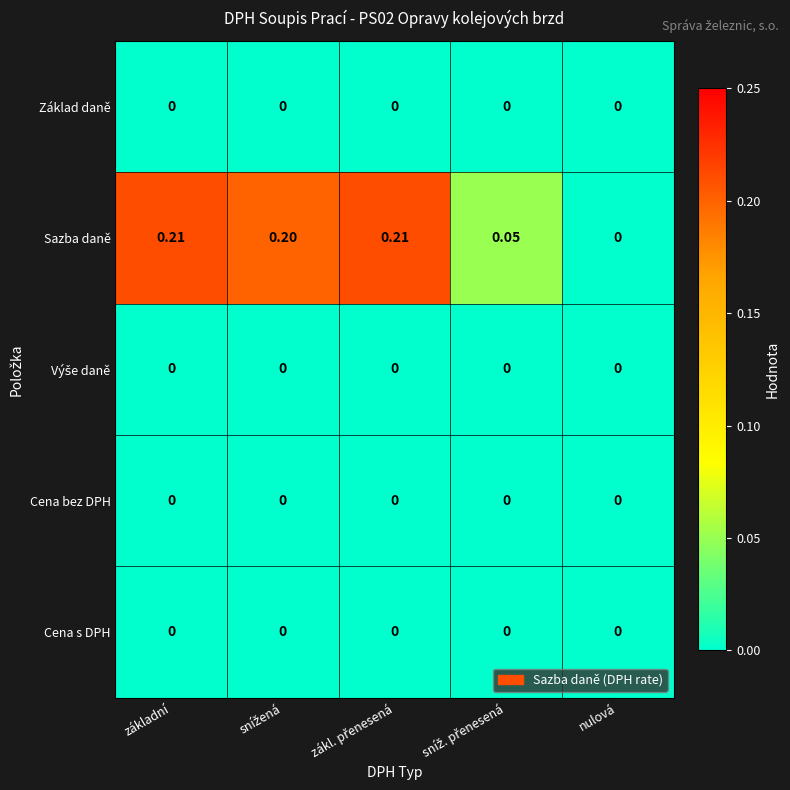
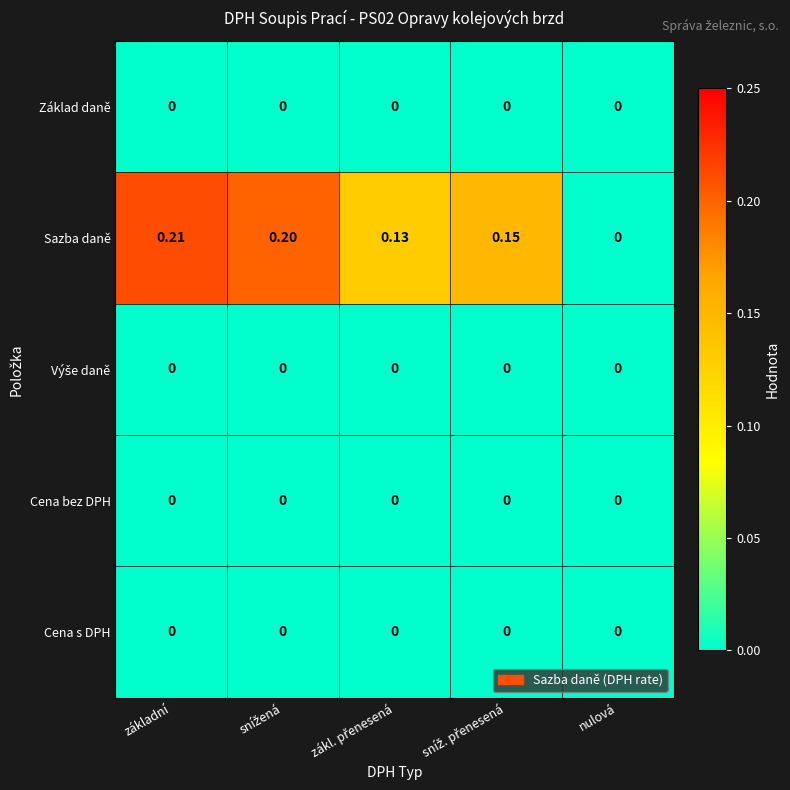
  {
    "Základ daně": {
      "základní": 0,
      "snížená": 0,
      "zákl. přenesená": 0,
      "sníž. přenesená": 0,
      "nulová": 0
    },
    "Sazba daně": {
      "základní": 0.21,
      "snížená": 0.20,
-     "zákl. přenesená": 0.21,
-     "sníž. přenesená": 0.05,
+     "zákl. přenesená": 0.13,
+     "sníž. přenesená": 0.15,
      "nulová": 0
    },
    "Výše daně": {
      "základní": 0,
      "snížená": 0,
      "zákl. přenesená": 0,
      "sníž. přenesená": 0,
      "nulová": 0
    },
    "Cena bez DPH": {
      "základní": 0,
      "snížená": 0,
      "zákl. přenesená": 0,
      "sníž. přenesená": 0,
      "nulová": 0
    },
    "Cena s DPH": {
      "základní": 0,
      "snížená": 0,
      "zákl. přenesená": 0,
      "sníž. přenesená": 0,
      "nulová": 0
    }
  }
